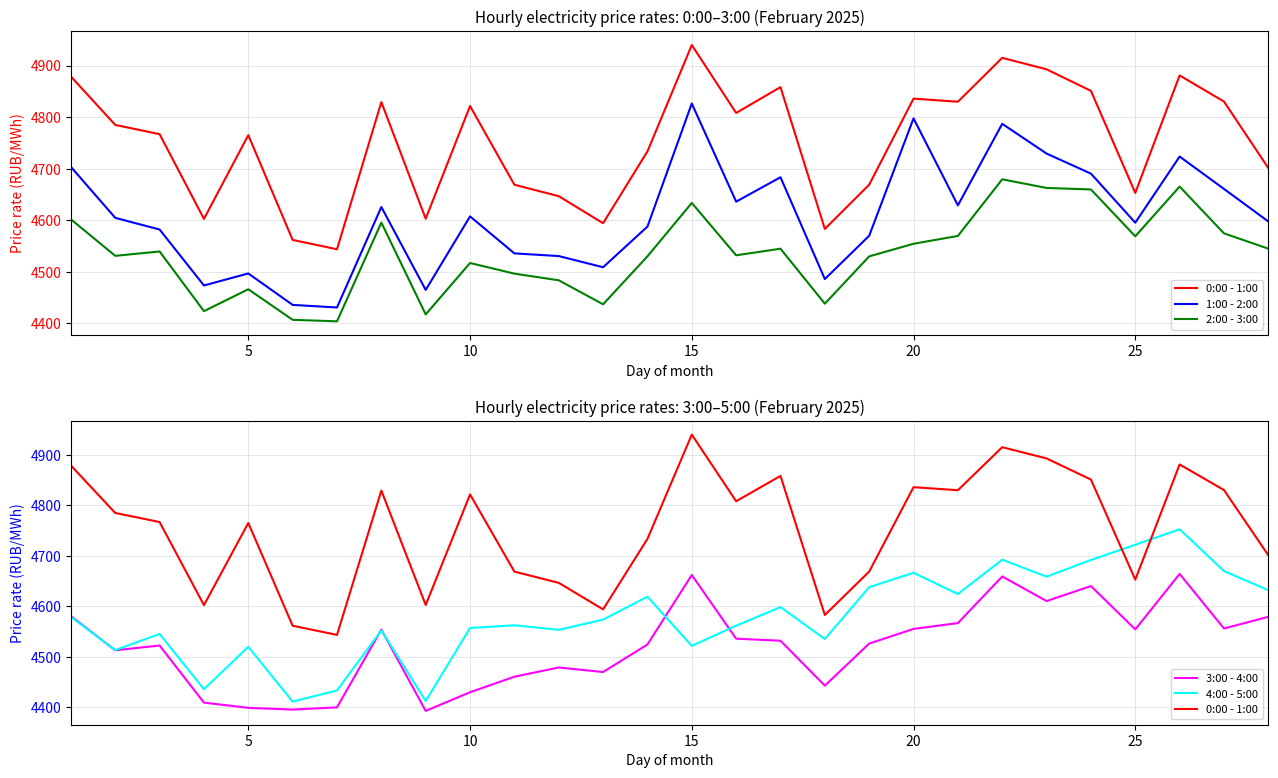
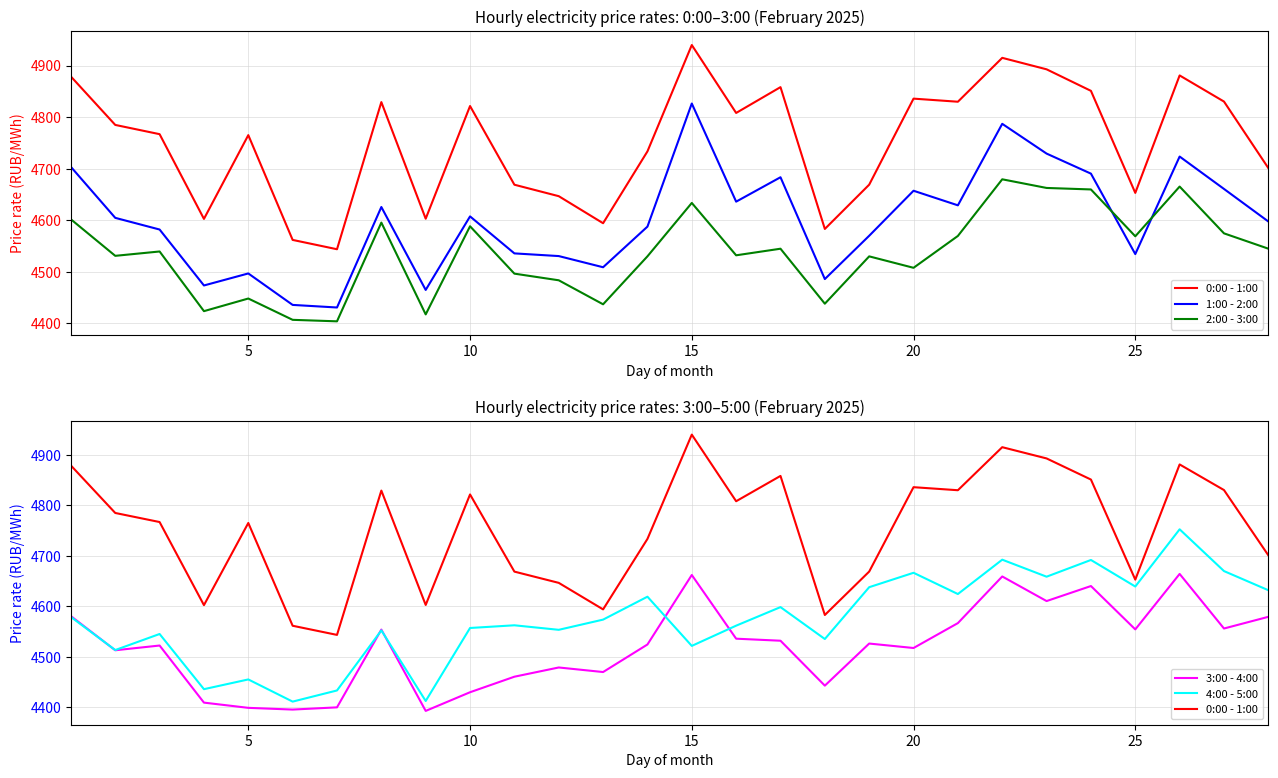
  {
    "Hourly electricity price rates: 0:00–3:00 (February 2025)": {
      "0:00 - 1:00": {
        "5": 4770,
        "10": 4820,
        "15": 4940,
        "20": 4840,
        "25": 4650
      },
      "1:00 - 2:00": {
        "5": 4500,
        "10": 4610,
        "15": 4830,
-       "20": 4800,
-       "25": 4600
+       "20": 4660,
+       "25": 4530
      },
      "2:00 - 3:00": {
-       "5": 4470,
-       "10": 4520,
+       "5": 4450,
+       "10": 4590,
        "15": 4630,
-       "20": 4550,
+       "20": 4510,
        "25": 4570
      }
    },
    "Hourly electricity price rates: 3:00–5:00 (February 2025)": {
      "3:00 - 4:00": {
        "5": 4400,
        "10": 4430,
        "15": 4660,
-       "20": 4560,
+       "20": 4520,
        "25": 4550
      },
      "4:00 - 5:00": {
-       "5": 4520,
+       "5": 4460,
        "10": 4560,
        "15": 4520,
        "20": 4670,
-       "25": 4720
+       "25": 4640
      },
      "0:00 - 1:00": {
        "5": 4770,
        "10": 4820,
        "15": 4940,
        "20": 4840,
        "25": 4650
      }
    }
  }
